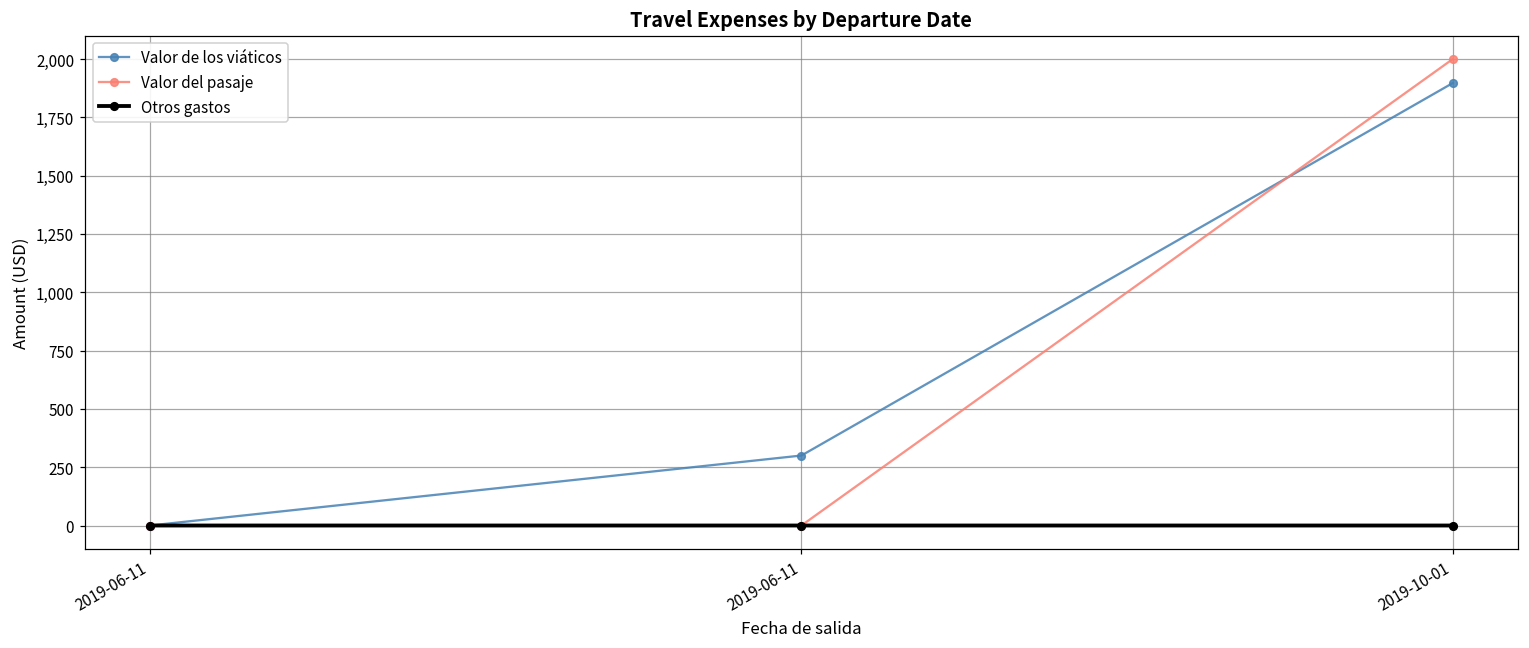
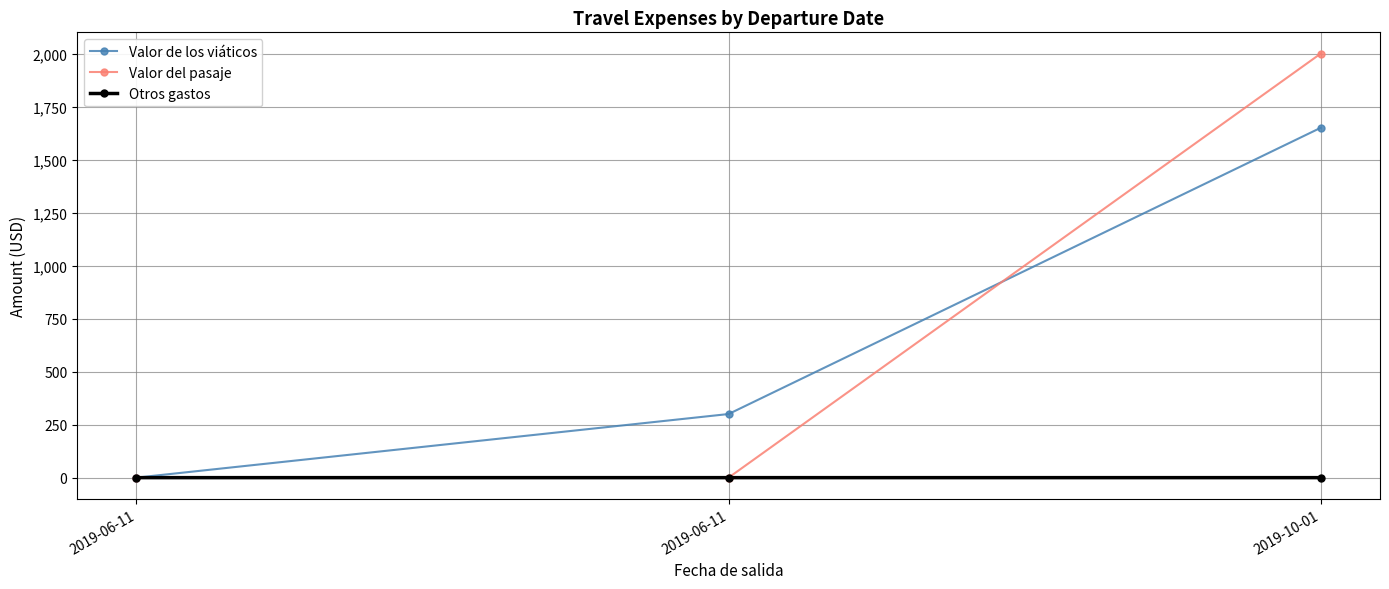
  {
    "Valor de los viáticos": {
-     "2019-10-01": "1,900"
+     "2019-10-01": "1,650"
    },
    "Valor del pasaje": {
      "2019-10-01": "2,000"
    },
    "Otros gastos": {
      "2019-10-01": "0"
    }
  }
